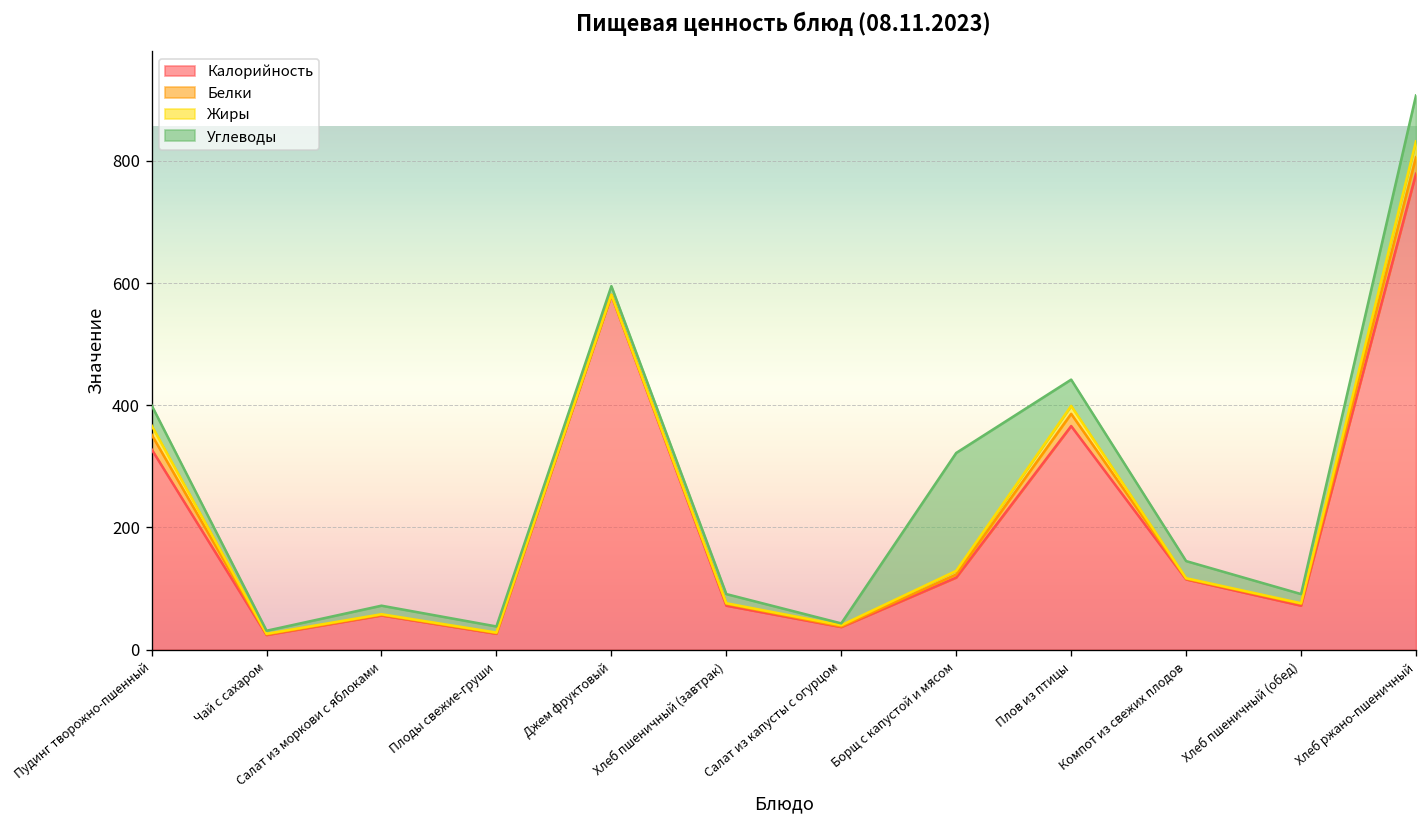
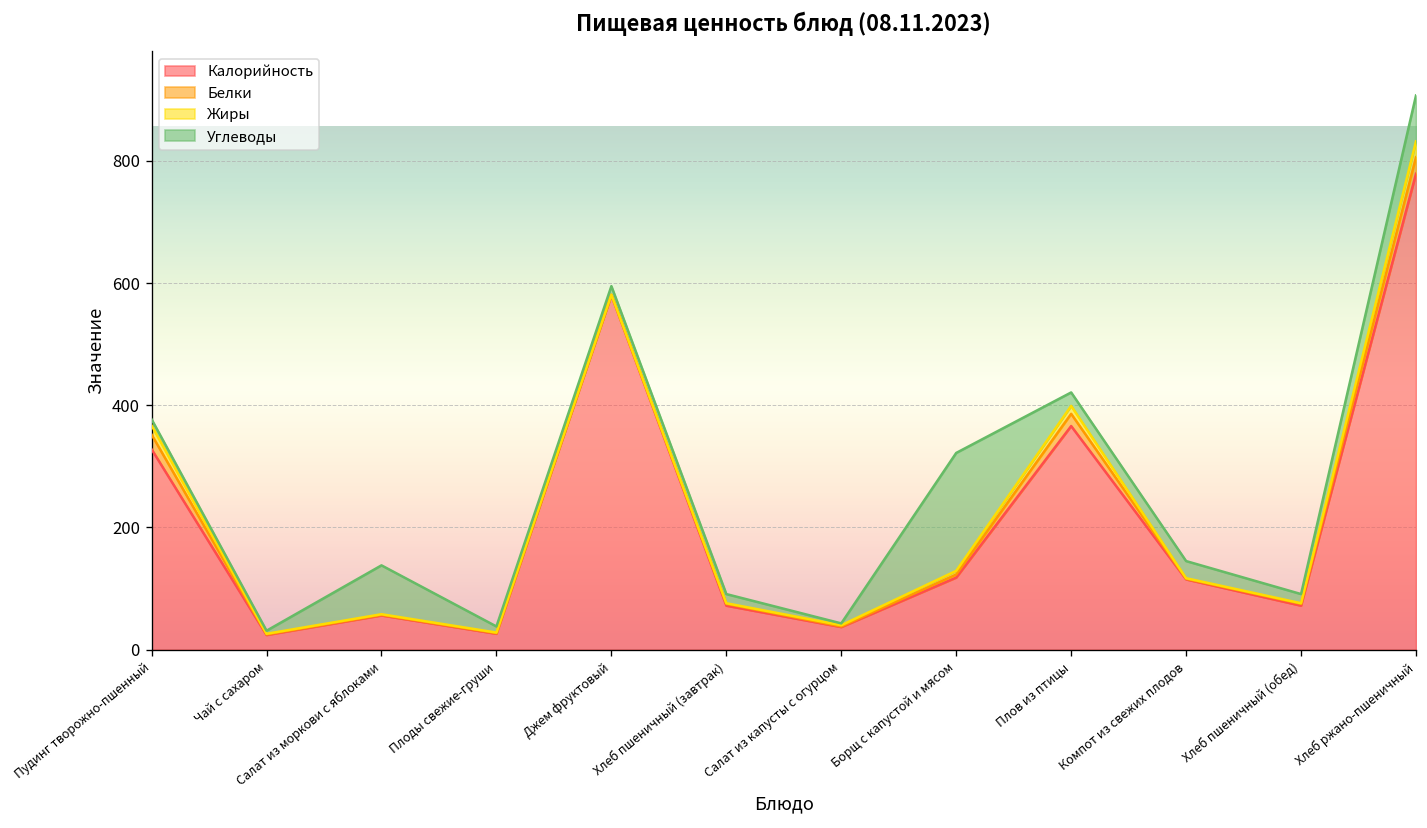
  {
    "Калорийность": {
      "Пудинг творожно-пшенный": 330,
      "Плов из птицы": 370,
      "Хлеб ржано-пшеничный": 780
    },
    "Углеводы": {
-     "Пудинг творожно-пшенный": 30,
+     "Пудинг творожно-пшенный": 10,
      "Чай с сахаром": 10,
-     "Салат из моркови с яблоками": 10,
+     "Салат из моркови с яблоками": 80,
      "Плоды свежие-груши": 10,
      "Джем фруктовый": 10,
      "Хлеб пшеничный (завтрак)": 20,
      "Борщ с капустой и мясом": 190,
-     "Плов из птицы": 40,
+     "Плов из птицы": 20,
      "Компот из свежих плодов": 30,
      "Хлеб пшеничный (обед)": 20,
      "Хлеб ржано-пшеничный": 80
    }
  }
